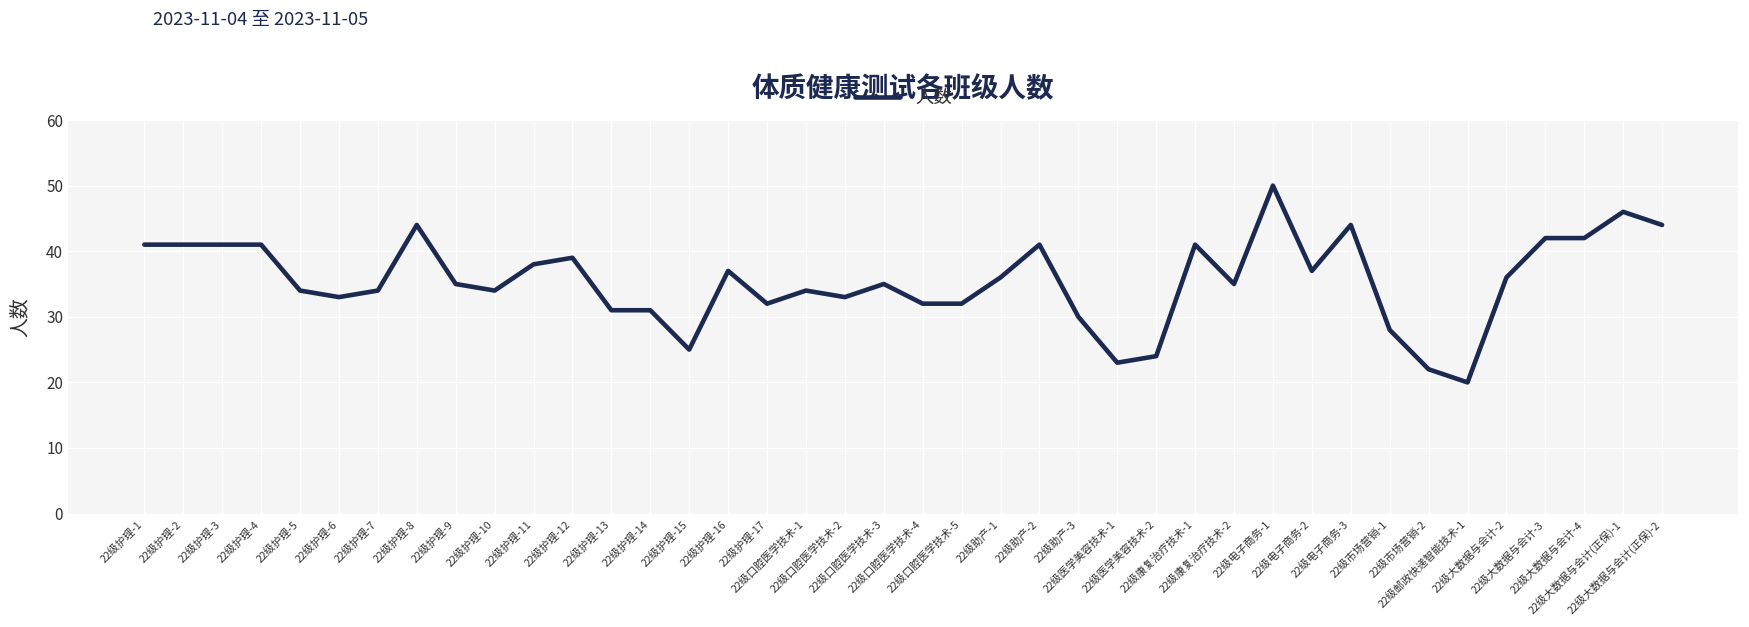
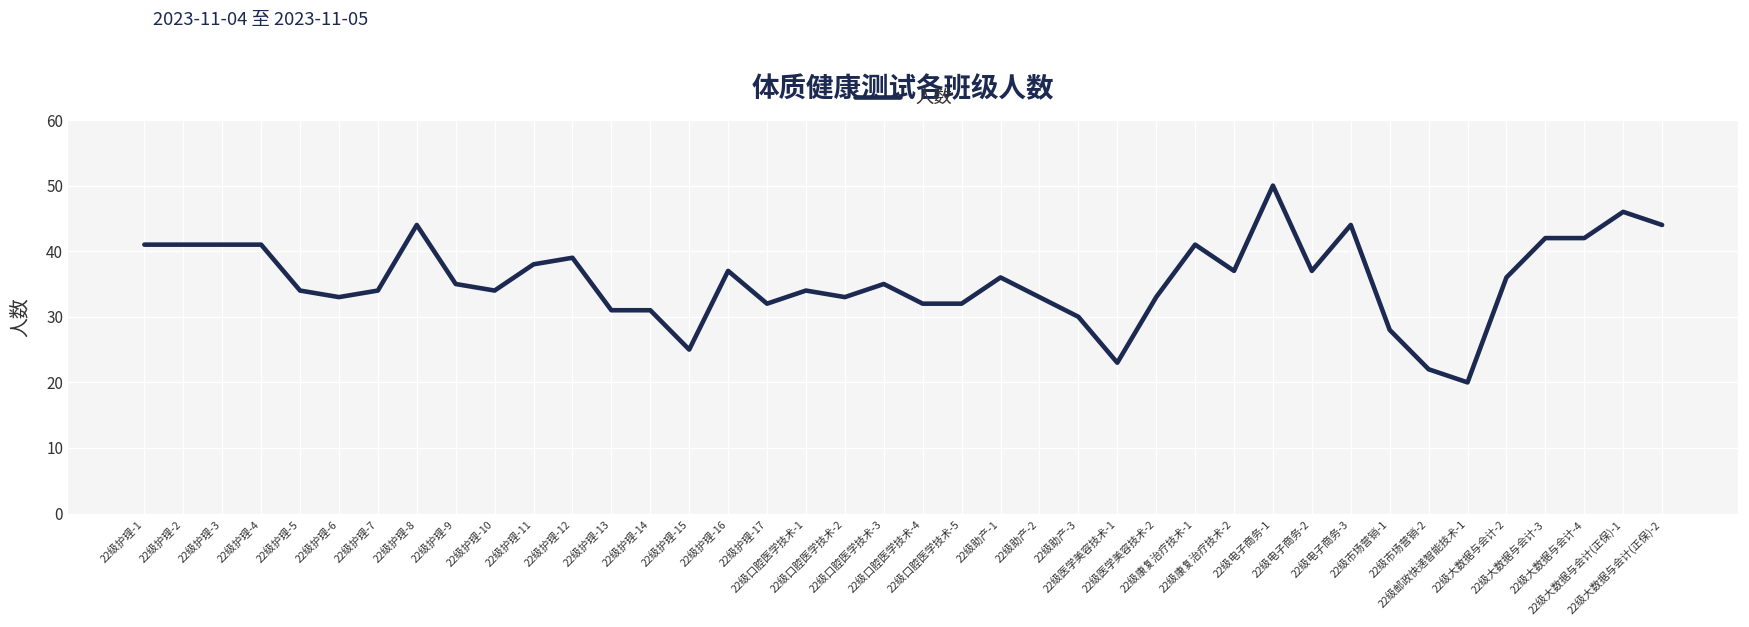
  {
    "22级护理-1": 41,
    "22级护理-2": 41,
    "22级护理-3": 41,
    "22级护理-4": 41,
    "22级护理-5": 34,
    "22级护理-6": 33,
    "22级护理-7": 34,
    "22级护理-8": 44,
    "22级护理-9": 35,
    "22级护理-10": 34,
    "22级护理-11": 38,
    "22级护理-12": 39,
    "22级护理-13": 31,
    "22级护理-14": 31,
    "22级护理-15": 25,
    "22级护理-16": 37,
    "22级护理-17": 32,
    "22级口腔医学技术-1": 34,
    "22级口腔医学技术-2": 33,
    "22级口腔医学技术-3": 35,
    "22级口腔医学技术-4": 32,
    "22级口腔医学技术-5": 32,
    "22级助产-1": 36,
-   "22级助产-2": 41,
+   "22级助产-2": 33,
    "22级助产-3": 30,
    "22级医学美容技术-1": 23,
-   "22级医学美容技术-2": 24,
+   "22级医学美容技术-2": 33,
    "22级康复治疗技术-1": 41,
-   "22级康复治疗技术-2": 35,
+   "22级康复治疗技术-2": 37,
    "22级电子商务-1": 50,
    "22级电子商务-2": 37,
    "22级电子商务-3": 44,
    "22级市场营销-1": 28,
    "22级市场营销-2": 22,
    "22级邮政快递智能技术-1": 20,
    "22级大数据与会计-2": 36,
    "22级大数据与会计-3": 42,
    "22级大数据与会计-4": 42,
    "22级大数据与会计(正保)-1": 46,
    "22级大数据与会计(正保)-2": 44
  }
